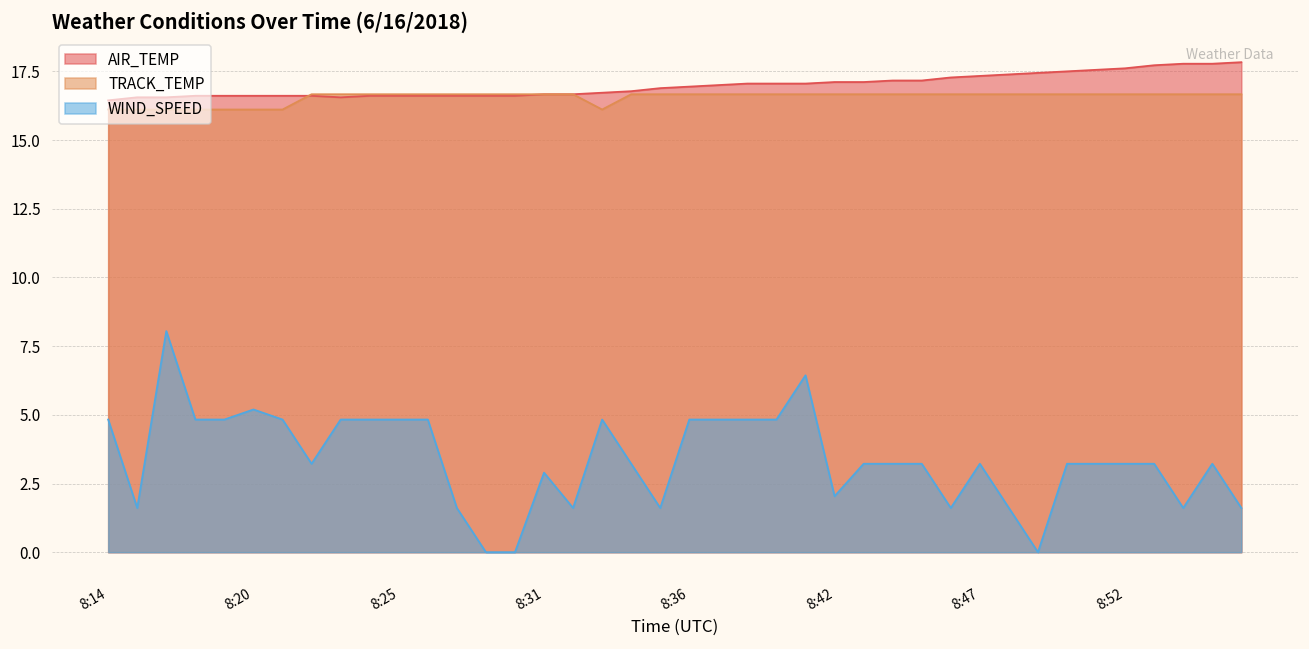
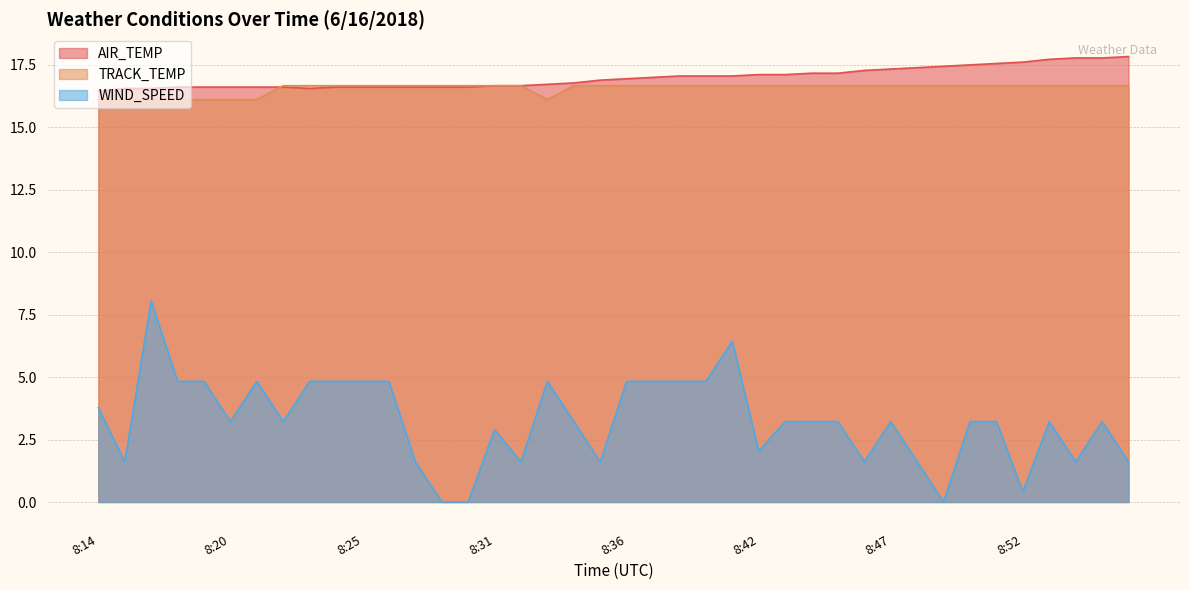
  {
    "WIND_SPEED": {
-     "8:14": 4.8,
-     "8:20": 5.2,
+     "8:14": 3.8,
+     "8:20": 3.2,
      "8:25": 4.8,
      "8:31": 2.9,
      "8:36": 4.8,
      "8:42": 2.0,
      "8:47": 3.2,
-     "8:52": 3.2
+     "8:52": 0.4
    }
  }
